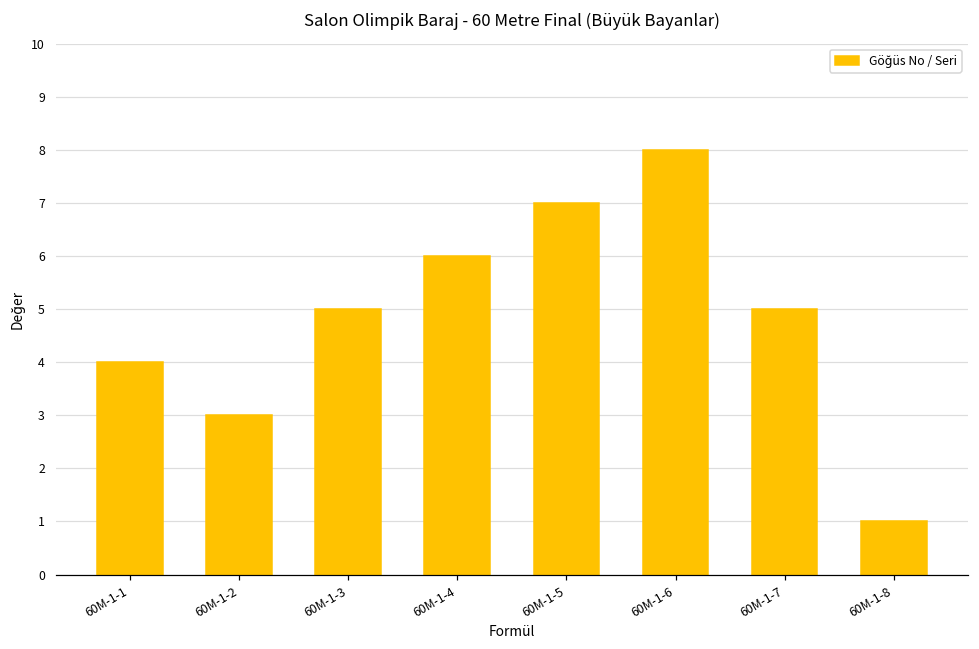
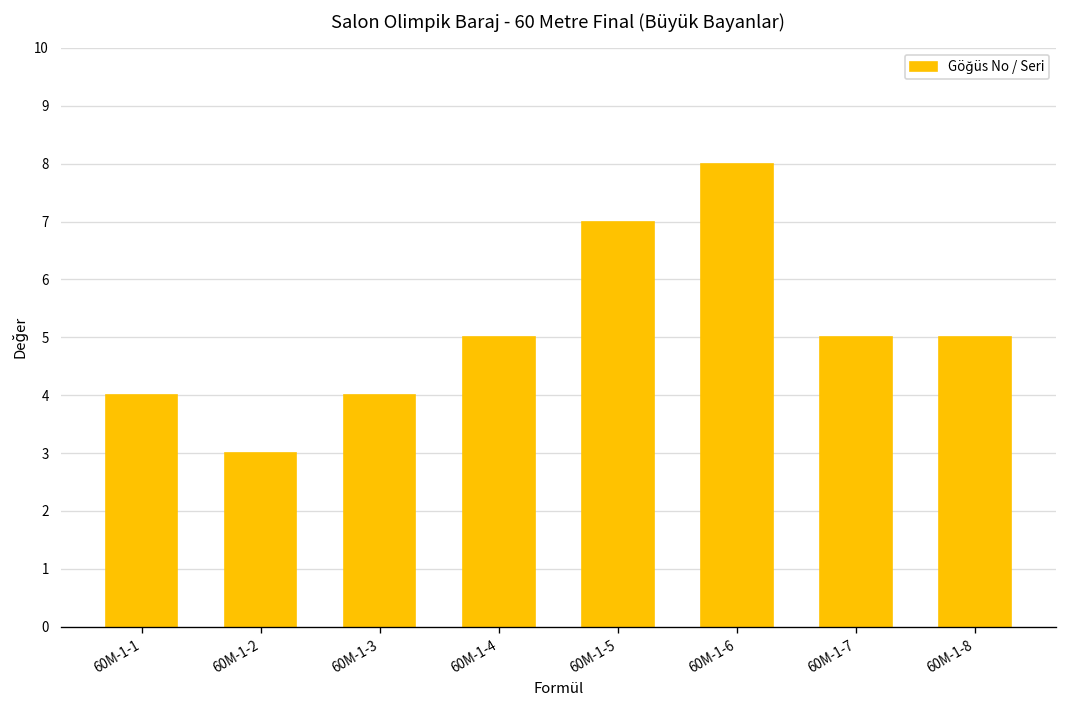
  {
    "60M-1-1": 4,
    "60M-1-2": 3,
-   "60M-1-3": 5,
-   "60M-1-4": 6,
+   "60M-1-3": 4,
+   "60M-1-4": 5,
    "60M-1-5": 7,
    "60M-1-6": 8,
    "60M-1-7": 5,
-   "60M-1-8": 1
+   "60M-1-8": 5
  }
